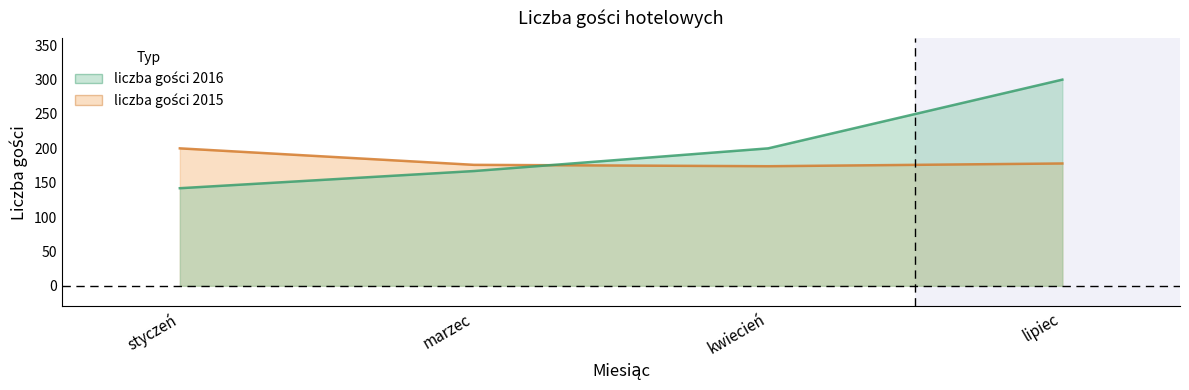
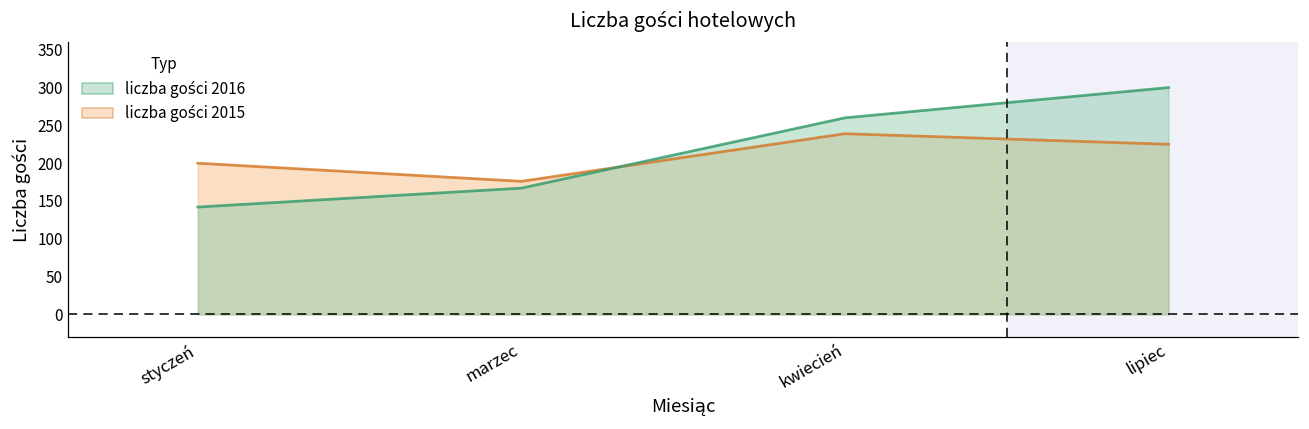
  {
    "liczba gości 2015": {
      "styczeń": 200,
      "marzec": 180,
-     "kwiecień": 170,
-     "lipiec": 180
+     "kwiecień": 240,
+     "lipiec": 230
    },
    "liczba gości 2016": {
      "styczeń": 140,
      "marzec": 170,
-     "kwiecień": 200,
+     "kwiecień": 260,
      "lipiec": 300
    }
  }
